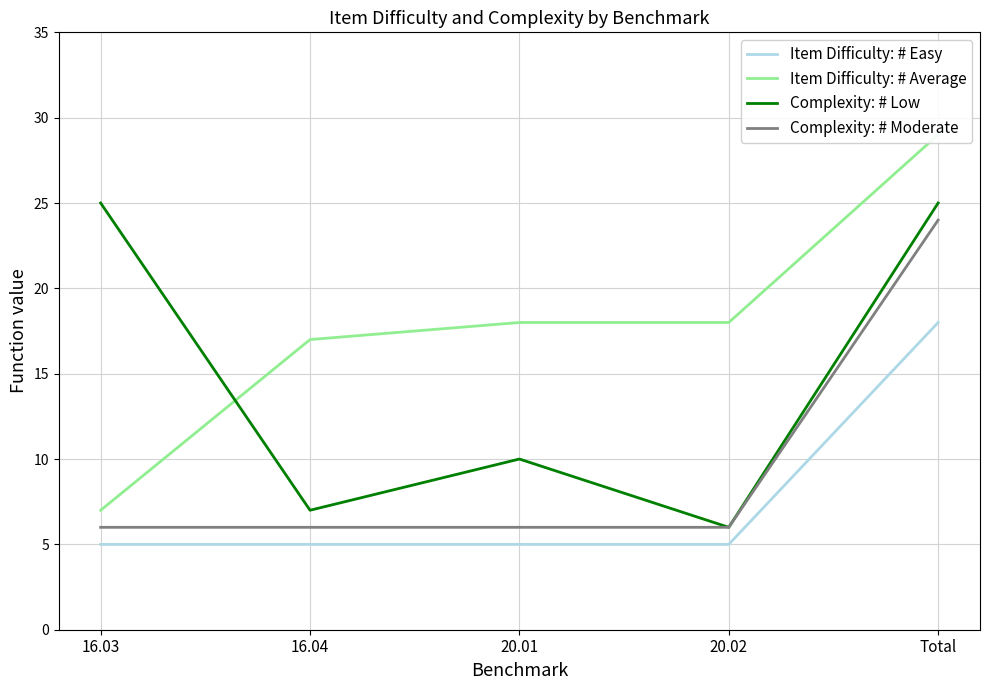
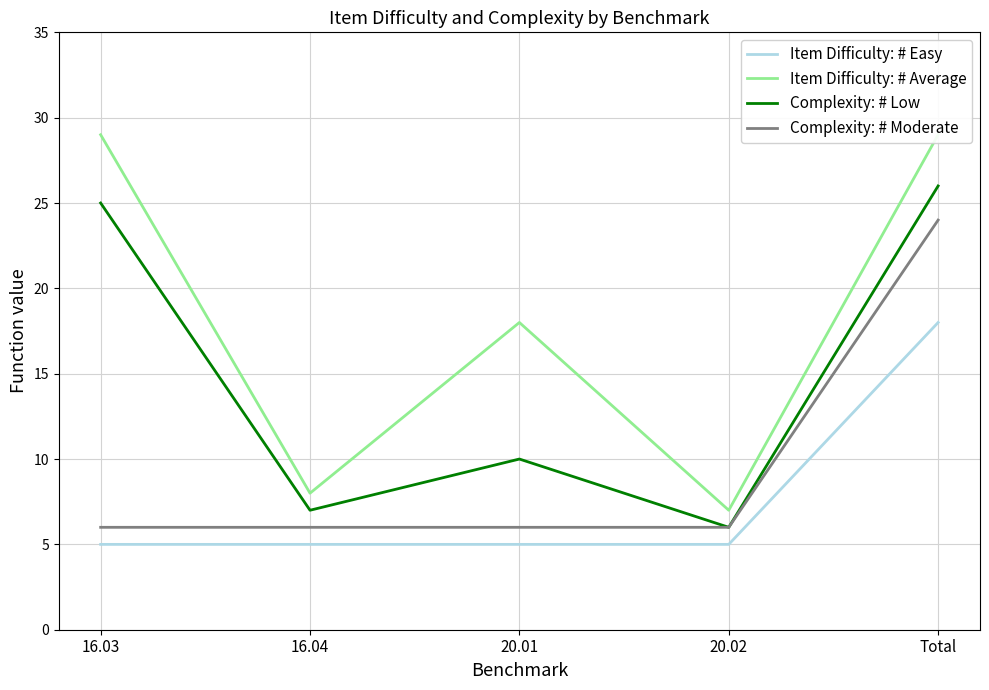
  {
    "Item Difficulty: # Easy": {
      "16.03": 5,
      "16.04": 5,
      "20.01": 5,
      "20.02": 5,
      "Total": 18
    },
    "Item Difficulty: # Average": {
-     "16.03": 7,
-     "16.04": 17,
+     "16.03": 29,
+     "16.04": 8,
      "20.01": 18,
-     "20.02": 18
+     "20.02": 7
    },
    "Complexity: # Low": {
      "16.03": 25,
      "16.04": 7,
      "20.01": 10,
-     "Total": 25
+     "Total": 26
    },
    "Complexity: # Moderate": {
      "16.03": 6,
      "16.04": 6,
      "20.01": 6,
      "Total": 24
    }
  }
